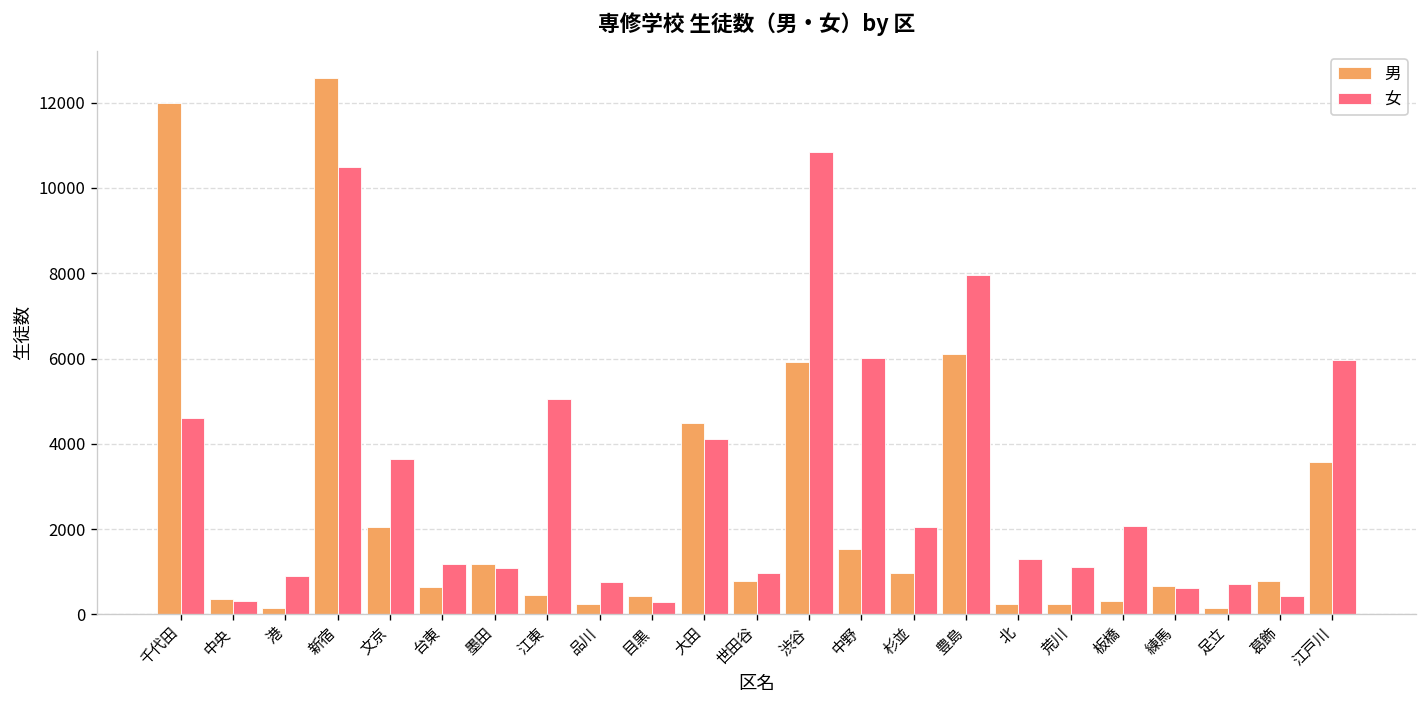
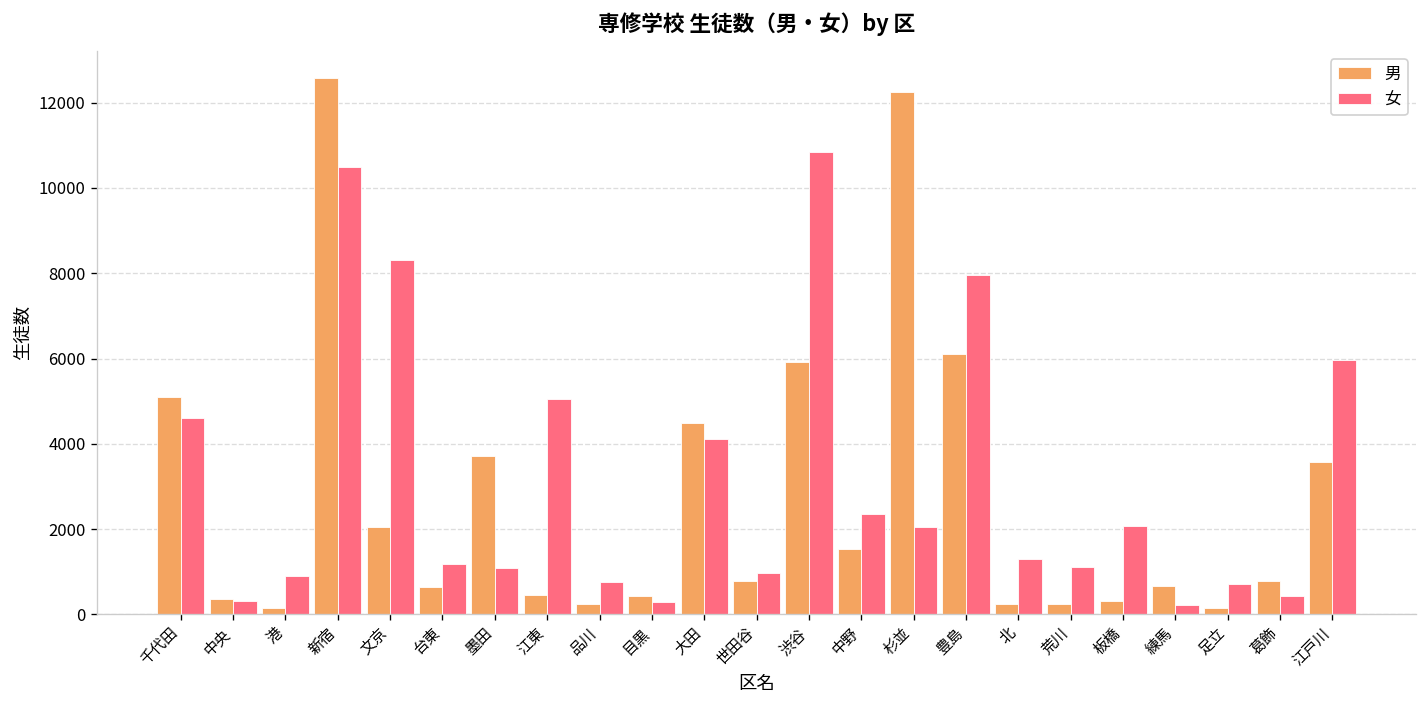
  {
    "男": {
-     "千代田": 12000,
+     "千代田": 5100,
      "中央": 400,
      "港": 200,
      "新宿": 12600,
      "文京": 2000,
      "台東": 700,
-     "墨田": 1200,
+     "墨田": 3700,
      "江東": 500,
      "品川": 300,
      "目黒": 400,
      "大田": 4500,
      "世田谷": 800,
      "渋谷": 5900,
      "中野": 1500,
-     "杉並": 1000,
+     "杉並": 12200,
      "豊島": 6100,
      "北": 300,
      "荒川": 200,
      "板橋": 300,
      "練馬": 700,
      "足立": 200,
      "葛飾": 800,
      "江戸川": 3600
    },
    "女": {
      "千代田": 4600,
      "中央": 300,
      "港": 900,
      "新宿": 10500,
-     "文京": 3600,
+     "文京": 8300,
      "台東": 1200,
      "墨田": 1100,
      "江東": 5100,
      "品川": 800,
      "目黒": 300,
      "大田": 4100,
      "世田谷": 1000,
      "渋谷": 10800,
-     "中野": 6000,
+     "中野": 2400,
      "杉並": 2100,
      "豊島": 8000,
      "北": 1300,
      "荒川": 1100,
      "板橋": 2100,
-     "練馬": 600,
+     "練馬": 200,
      "足立": 700,
      "葛飾": 400,
      "江戸川": 6000
    }
  }
